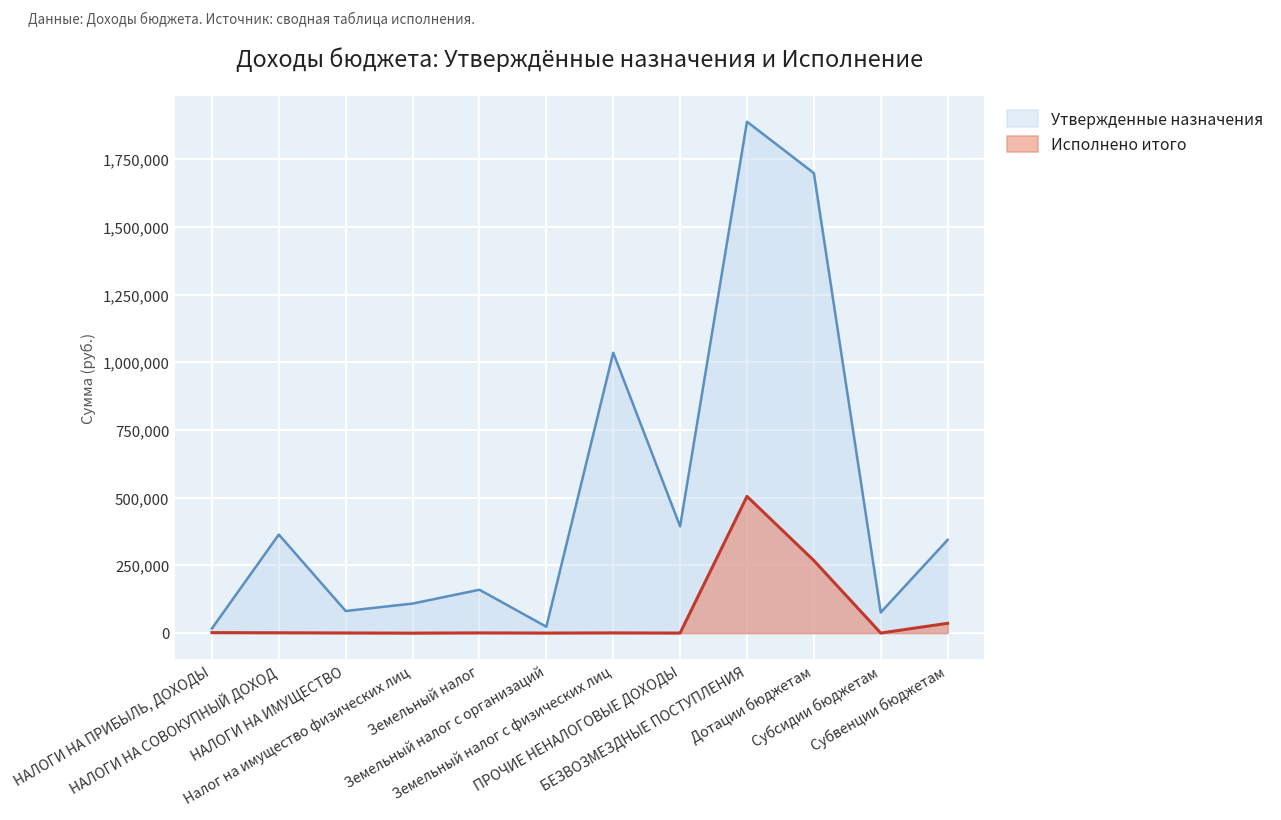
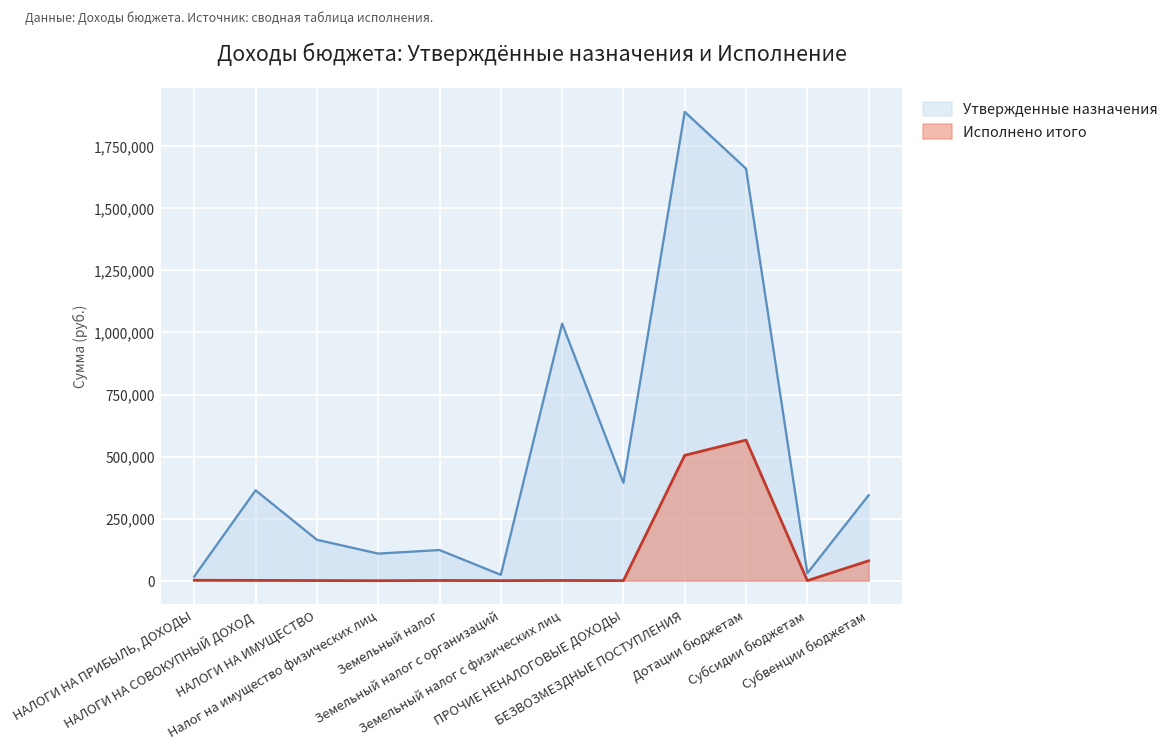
  {
    "Утвержденные назначения": {
      "НАЛОГИ НА ПРИБЫЛЬ, ДОХОДЫ": "20,000",
      "НАЛОГИ НА СОВОКУПНЫЙ ДОХОД": "360,000",
-     "НАЛОГИ НА ИМУЩЕСТВО": "80,000",
+     "НАЛОГИ НА ИМУЩЕСТВО": "160,000",
      "Налог на имущество физических лиц": "110,000",
-     "Земельный налог": "160,000",
+     "Земельный налог": "120,000",
      "Земельный налог с организаций": "20,000",
      "Земельный налог с физических лиц": "1,040,000",
      "ПРОЧИЕ НЕНАЛОГОВЫЕ ДОХОДЫ": "390,000",
      "БЕЗВОЗМЕЗДНЫЕ ПОСТУПЛЕНИЯ": "1,890,000",
-     "Дотации бюджетам": "1,700,000",
-     "Субсидии бюджетам": "80,000",
+     "Дотации бюджетам": "1,660,000",
+     "Субсидии бюджетам": "30,000",
      "Субвенции бюджетам": "340,000"
    },
    "Исполнено итого": {
      "НАЛОГИ НА ПРИБЫЛЬ, ДОХОДЫ": "0",
      "НАЛОГИ НА СОВОКУПНЫЙ ДОХОД": "0",
      "НАЛОГИ НА ИМУЩЕСТВО": "0",
      "Налог на имущество физических лиц": "0",
      "Земельный налог": "0",
      "Земельный налог с организаций": "0",
      "Земельный налог с физических лиц": "0",
      "ПРОЧИЕ НЕНАЛОГОВЫЕ ДОХОДЫ": "0",
      "БЕЗВОЗМЕЗДНЫЕ ПОСТУПЛЕНИЯ": "500,000",
-     "Дотации бюджетам": "270,000",
+     "Дотации бюджетам": "570,000",
      "Субсидии бюджетам": "0",
-     "Субвенции бюджетам": "40,000"
+     "Субвенции бюджетам": "80,000"
    }
  }
